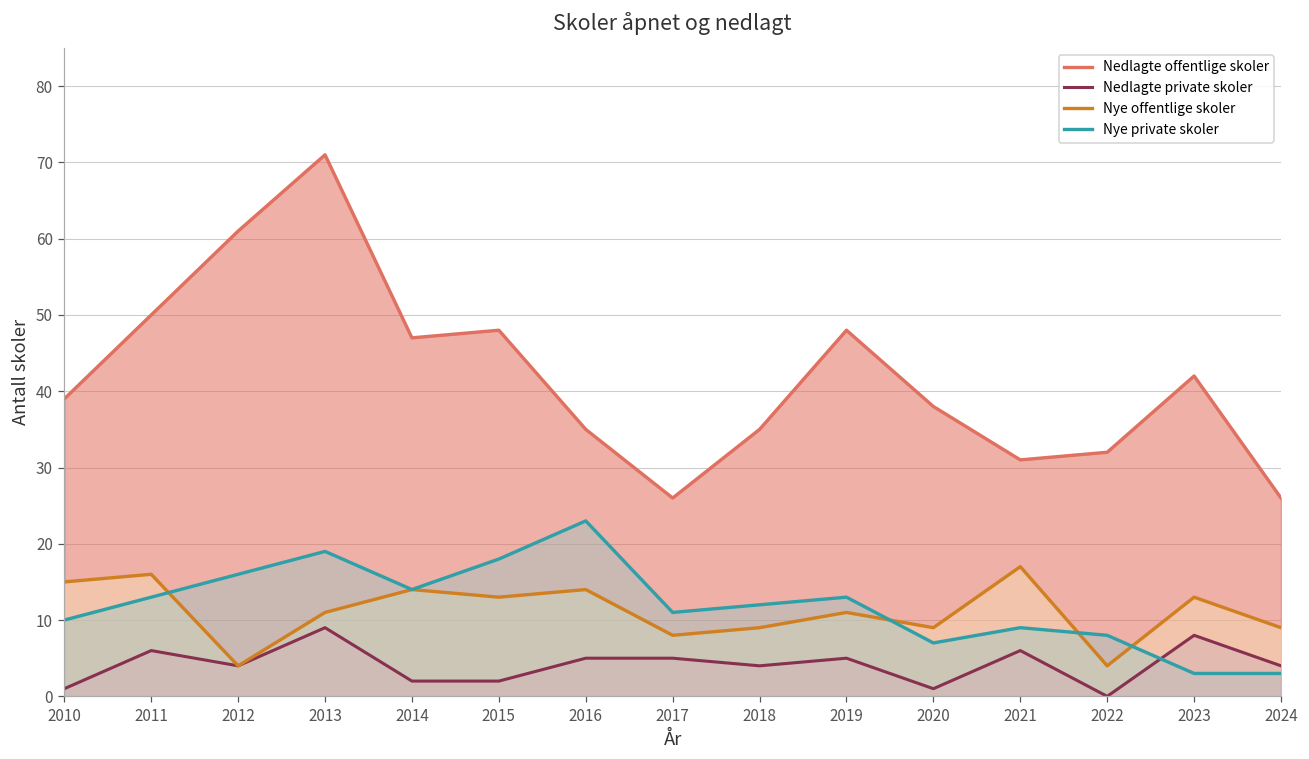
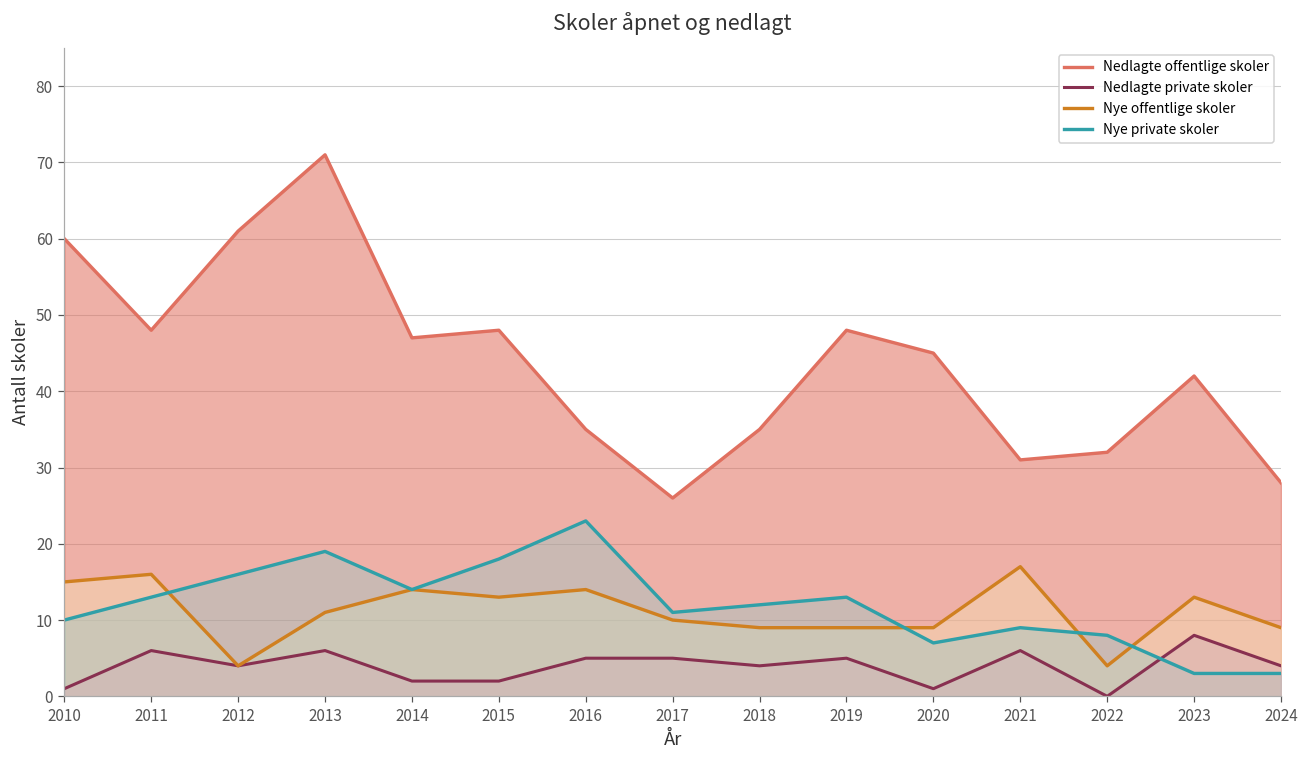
  {
    "Nedlagte offentlige skoler": {
-     "2010": 39,
-     "2011": 50,
+     "2010": 60,
+     "2011": 48,
      "2012": 61,
      "2013": 71,
      "2014": 47,
      "2015": 48,
      "2016": 35,
      "2017": 26,
      "2018": 35,
      "2019": 48,
-     "2020": 38,
+     "2020": 45,
      "2021": 31,
      "2022": 32,
      "2023": 42,
-     "2024": 26
+     "2024": 28
    },
    "Nedlagte private skoler": {
      "2010": 1,
      "2011": 6,
-     "2013": 9,
+     "2013": 6,
      "2014": 2,
      "2015": 2,
      "2016": 5,
      "2017": 5,
      "2018": 4,
      "2019": 5,
      "2020": 1,
      "2021": 6,
      "2022": 0,
      "2023": 8,
      "2024": 4
    },
    "Nye offentlige skoler": {
      "2010": 15,
      "2011": 16,
      "2013": 11,
      "2015": 13,
      "2016": 14,
-     "2017": 8,
+     "2017": 10,
      "2018": 9,
-     "2019": 11,
+     "2019": 9,
      "2020": 9,
      "2021": 17,
      "2022": 4,
      "2023": 13,
      "2024": 9
    },
    "Nye private skoler": {
      "2010": 10,
      "2011": 13,
      "2012": 16,
      "2013": 19,
      "2015": 18,
      "2016": 23,
      "2017": 11,
      "2018": 12,
      "2019": 13,
      "2020": 7,
      "2021": 9,
      "2022": 8,
      "2023": 3,
      "2024": 3
    }
  }
